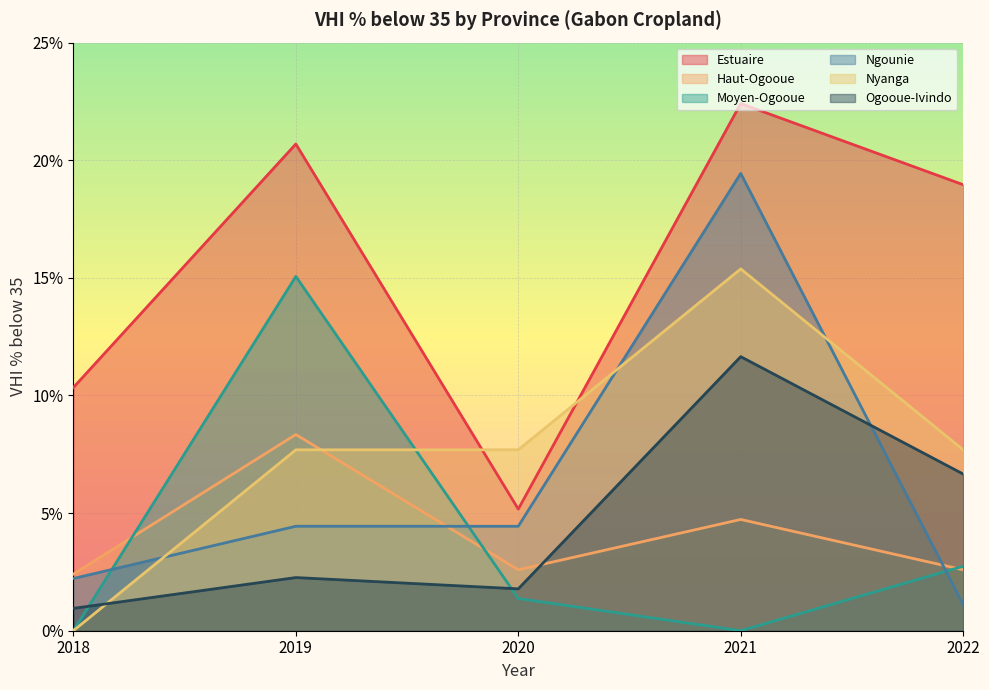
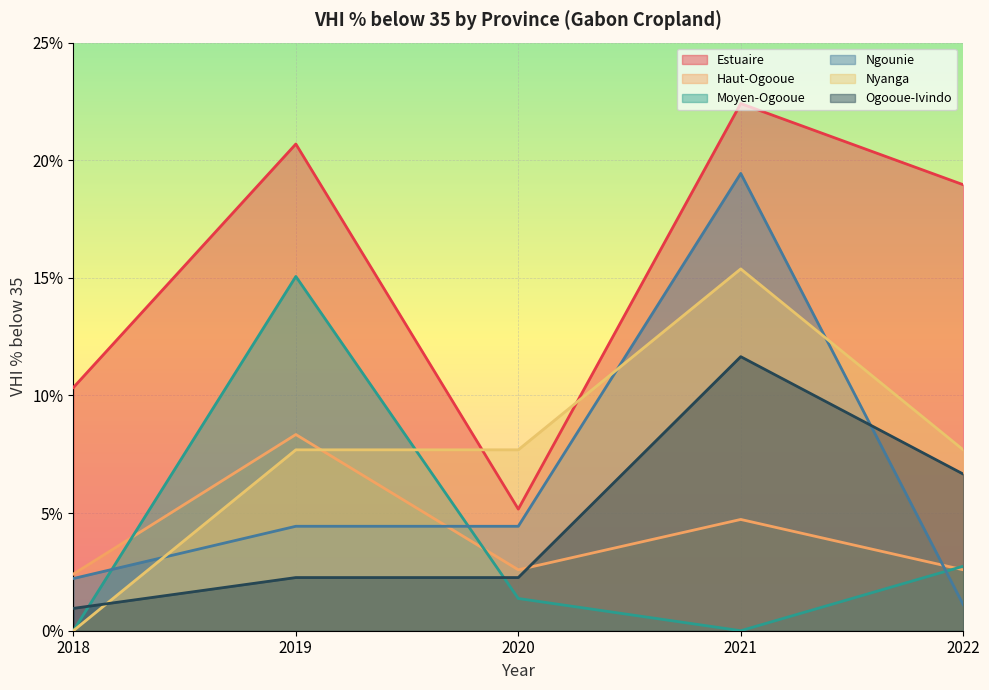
  {
    "Estuaire": {
      "2018": "10.3%",
      "2019": "20.7%",
      "2020": "5.2%",
      "2022": "19.0%"
    },
    "Ogooue-Ivindo": {
      "2018": "1.0%",
      "2019": "2.3%",
-     "2020": "1.8%",
+     "2020": "2.3%",
      "2021": "11.7%",
      "2022": "6.7%"
    }
  }
